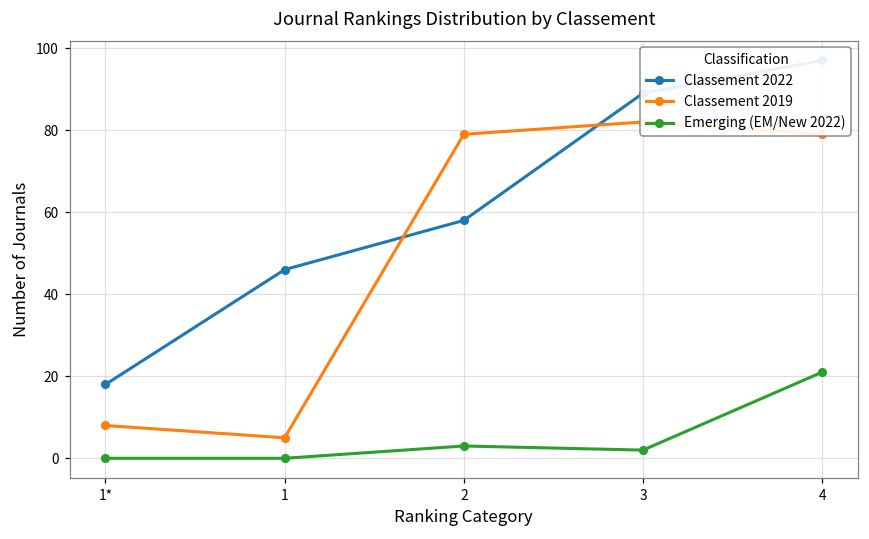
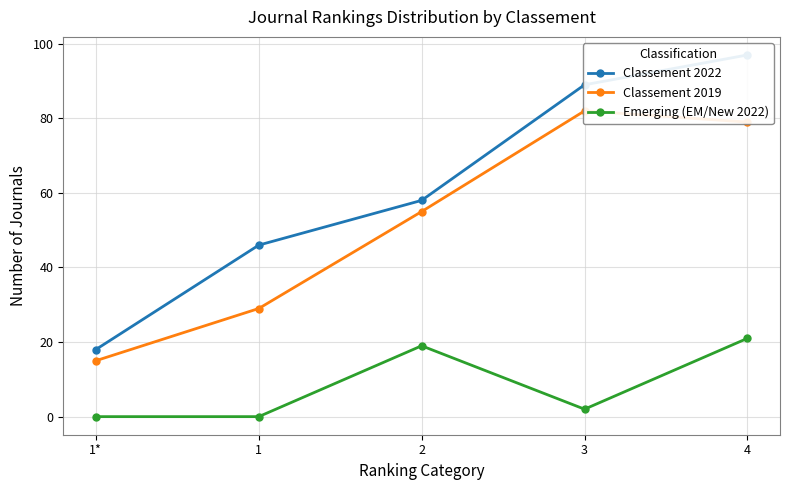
  {
    "Classement 2022": {
      "1*": 18,
      "1": 46,
      "2": 58
    },
    "Classement 2019": {
-     "1*": 8,
-     "1": 5,
-     "2": 79
+     "1*": 15,
+     "1": 29,
+     "2": 55
    },
    "Emerging (EM/New 2022)": {
      "1*": 0,
      "1": 0,
-     "2": 3,
+     "2": 19,
      "3": 2,
      "4": 21
    }
  }
